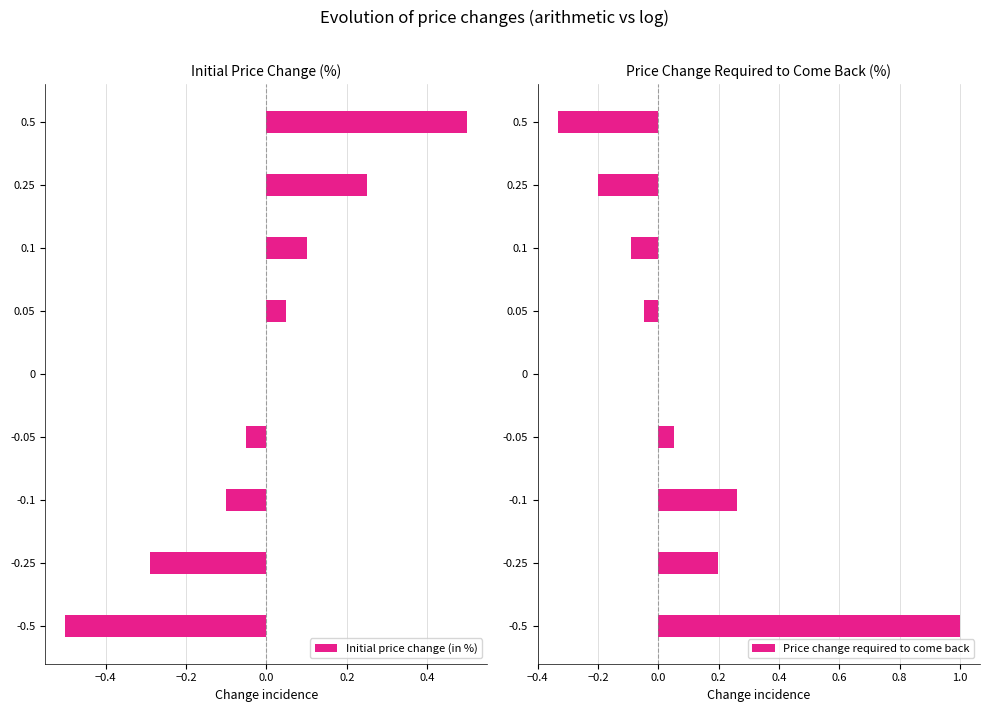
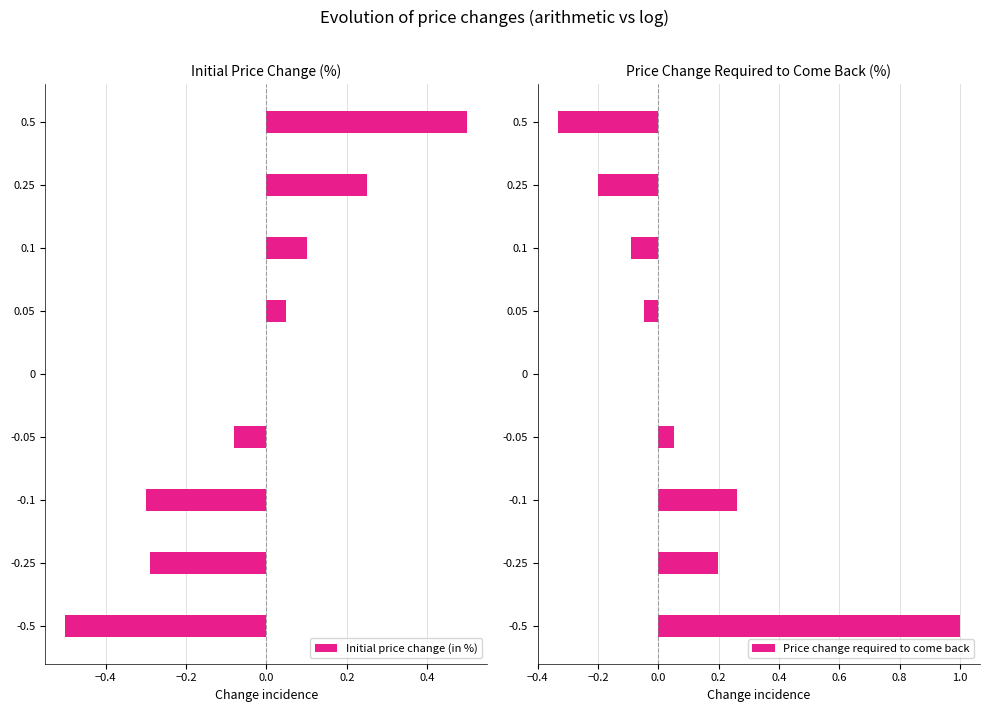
  {
    "Initial Price Change (%)": {
      "0.5": 0.50,
      "0.25": 0.25,
      "0.1": 0.10,
      "0.05": 0.05,
      "0": 0.00,
-     "-0.05": -0.05,
-     "-0.1": -0.1,
+     "-0.05": -0.08,
+     "-0.1": -0.3,
      "-0.25": -0.29,
      "-0.5": -0.50
    },
    "Price Change Required to Come Back (%)": {
      "0.5": -0.33,
      "0.25": -0.20,
      "0.1": -0.09,
      "0.05": -0.05,
      "0": 0.00,
      "-0.05": 0.05,
      "-0.1": 0.26,
      "-0.25": 0.20,
      "-0.5": 1.00
    }
  }
